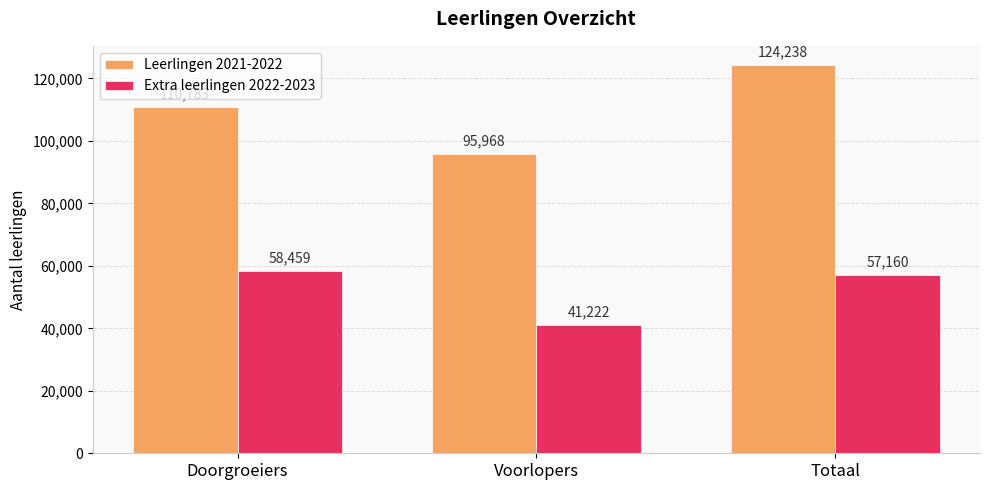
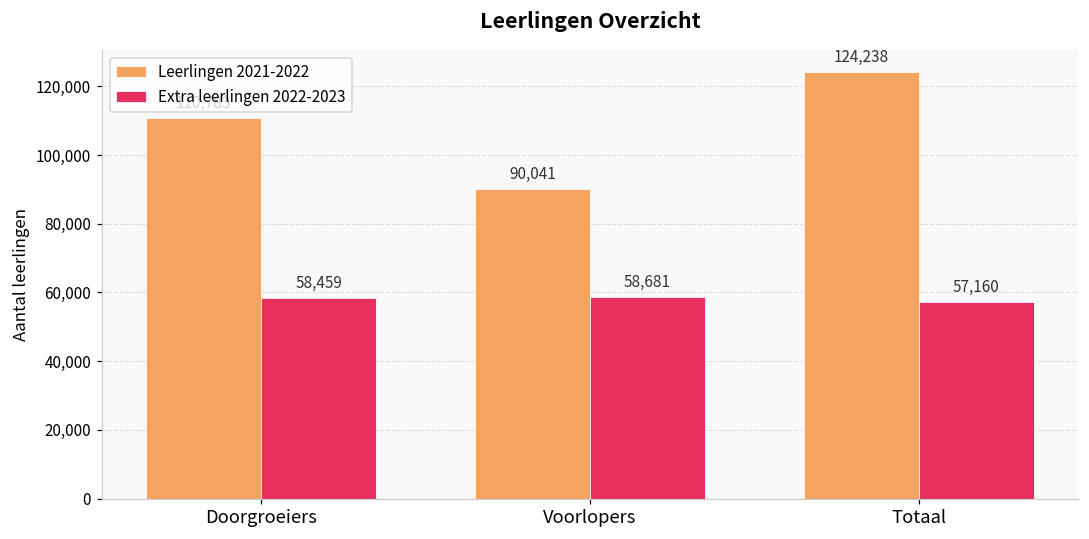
  {
    "Leerlingen 2021-2022": {
-     "Voorlopers": "95,968",
+     "Voorlopers": "90,041",
      "Totaal": "124,238"
    },
    "Extra leerlingen 2022-2023": {
      "Doorgroeiers": "58,459",
-     "Voorlopers": "41,222",
+     "Voorlopers": "58,681",
      "Totaal": "57,160"
    }
  }
